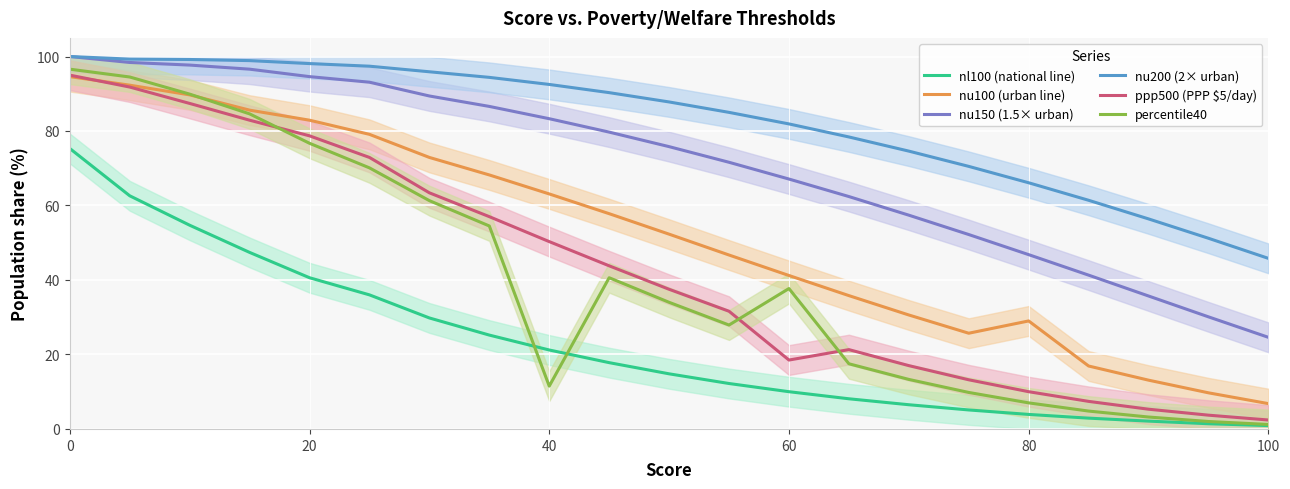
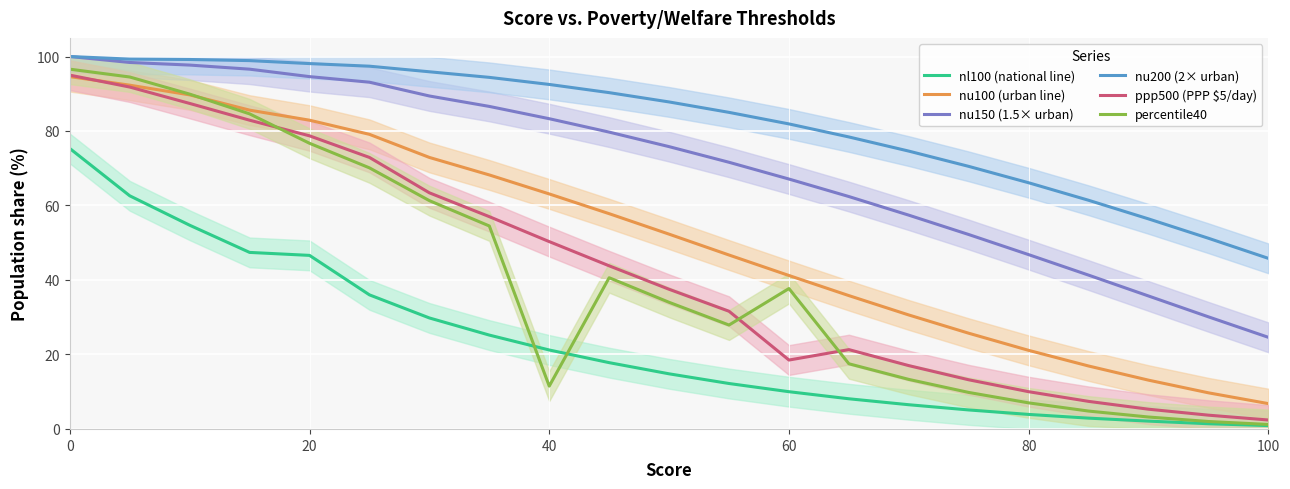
  {
    "nl100 (national line)": {
      "0": 75,
-     "20": 41,
+     "20": 47,
      "40": 21,
      "60": 10,
      "80": 4
    },
    "nu100 (urban line)": {
      "40": 63,
-     "80": 29
+     "80": 21
    },
    "ppp500 (PPP $5/day)": {
      "20": 79,
      "40": 50,
      "60": 19,
      "80": 10,
      "100": 2
    },
    "percentile40": {
      "0": 97,
      "20": 77,
      "40": 12,
      "60": 38,
      "80": 7
    }
  }
